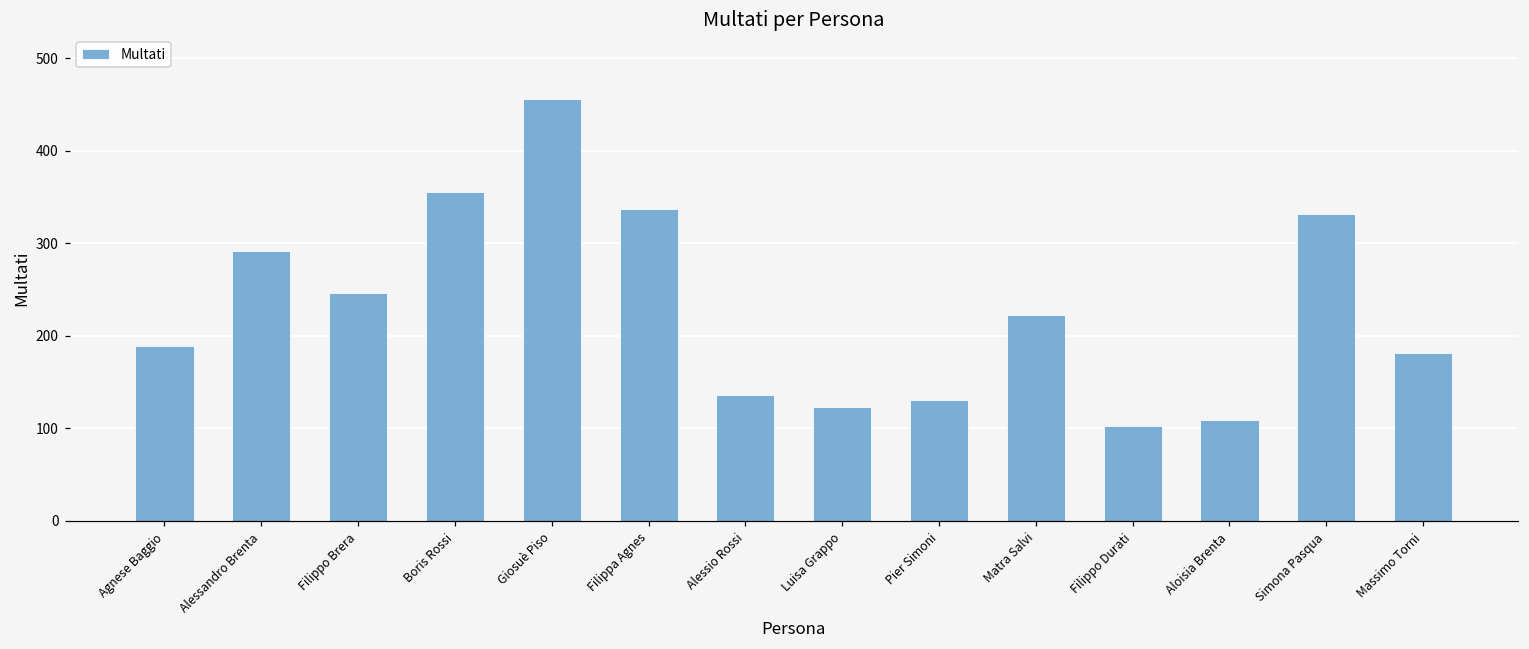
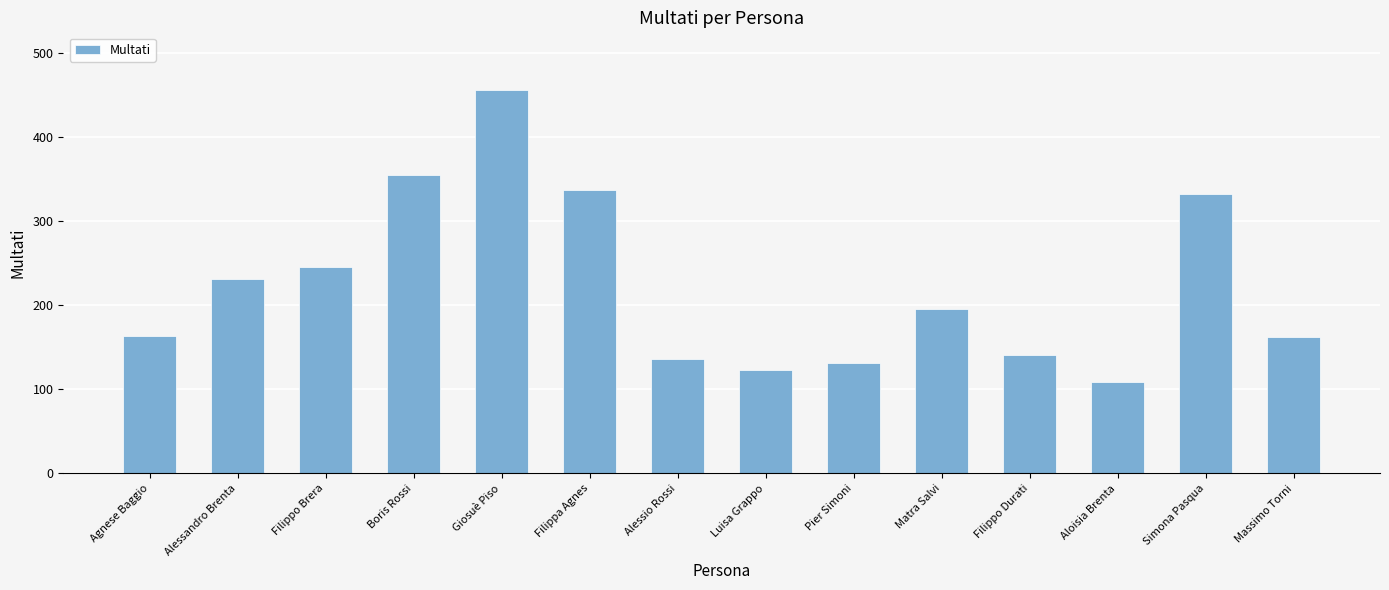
  {
-   "Agnese Baggio": 190,
-   "Alessandro Brenta": 290,
+   "Agnese Baggio": 160,
+   "Alessandro Brenta": 230,
    "Filippo Brera": 250,
    "Boris Rossi": 360,
    "Giosuè Piso": 460,
    "Filippa Agnes": 340,
    "Alessio Rossi": 140,
    "Luisa Grappo": 120,
    "Pier Simoni": 130,
-   "Matra Salvi": 220,
-   "Filippo Durati": 100,
+   "Matra Salvi": 200,
+   "Filippo Durati": 140,
    "Aloisia Brenta": 110,
    "Simona Pasqua": 330,
-   "Massimo Torni": 180
+   "Massimo Torni": 160
  }
